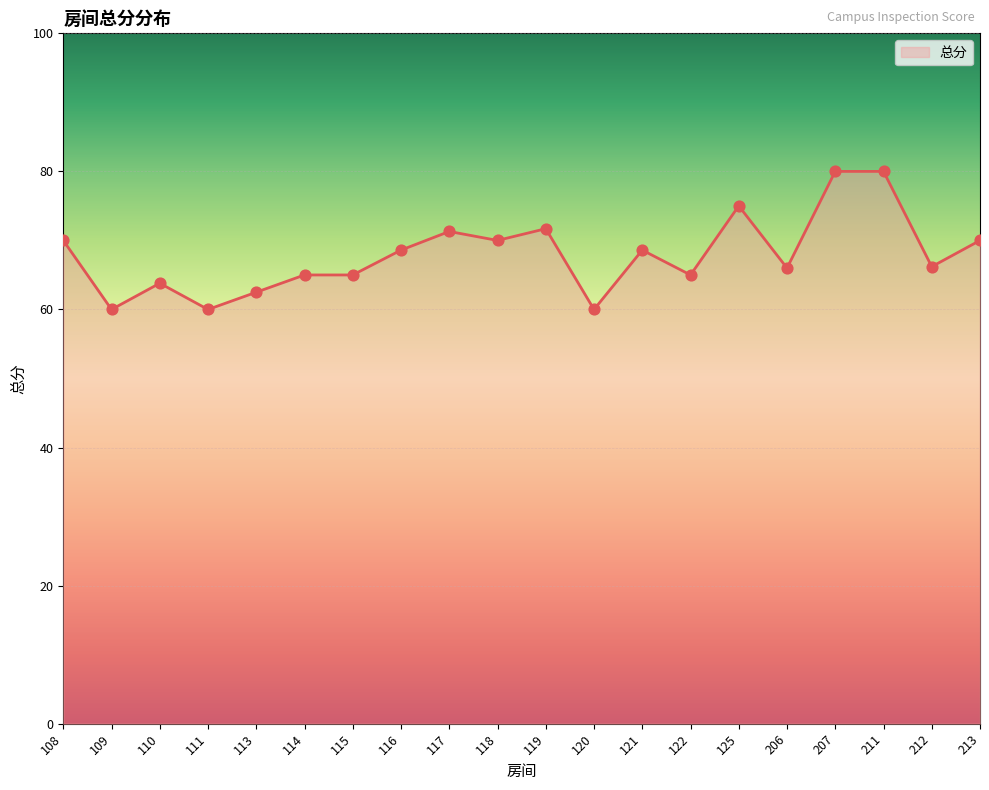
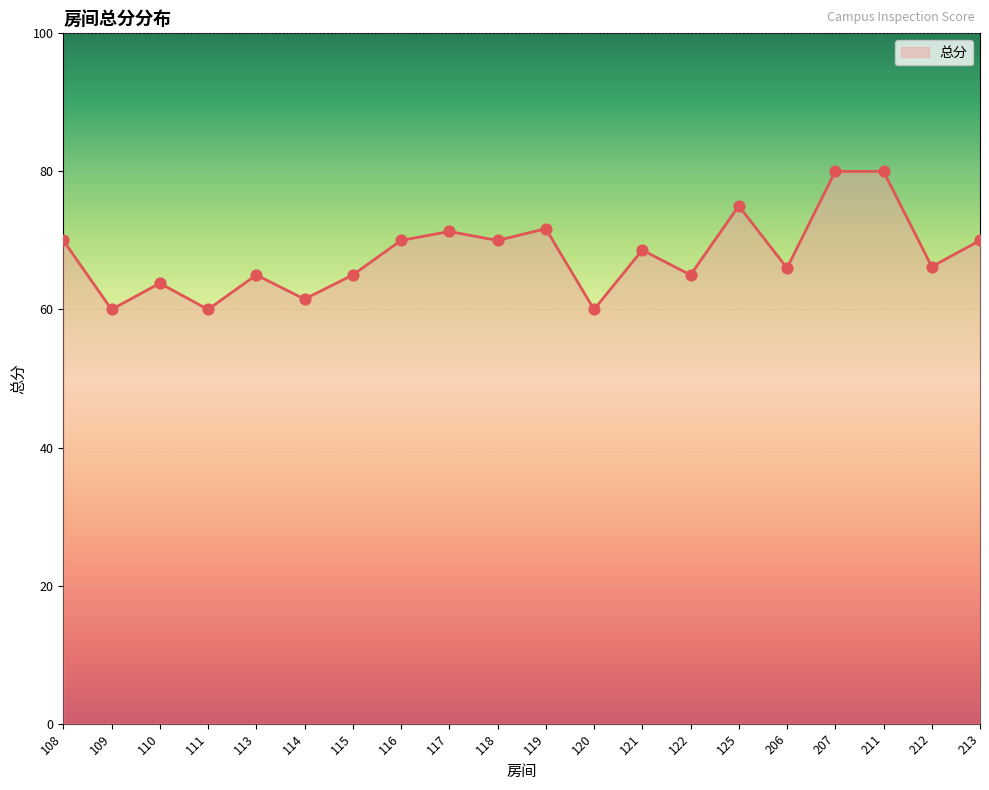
  {
    "108": 70,
    "109": 60,
    "110": 64,
    "111": 60,
-   "113": 63,
-   "114": 65,
+   "113": 65,
+   "114": 62,
    "115": 65,
-   "116": 69,
+   "116": 70,
    "117": 71,
    "118": 70,
    "119": 72,
    "120": 60,
    "121": 69,
    "122": 65,
    "125": 75,
    "206": 66,
    "207": 80,
    "211": 80,
    "212": 66,
    "213": 70
  }
